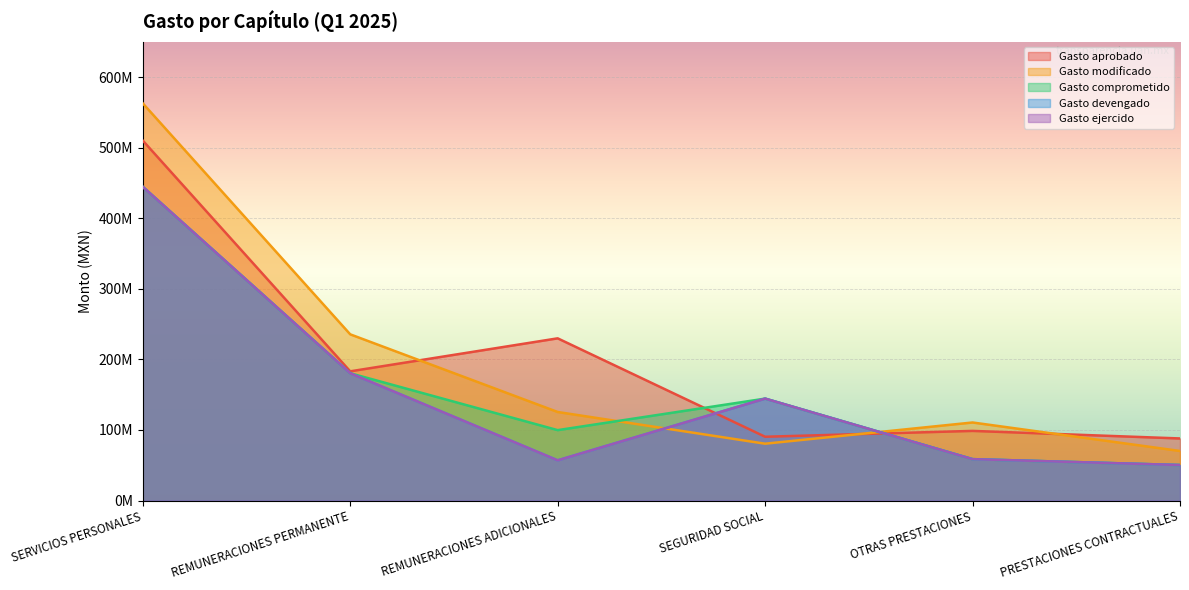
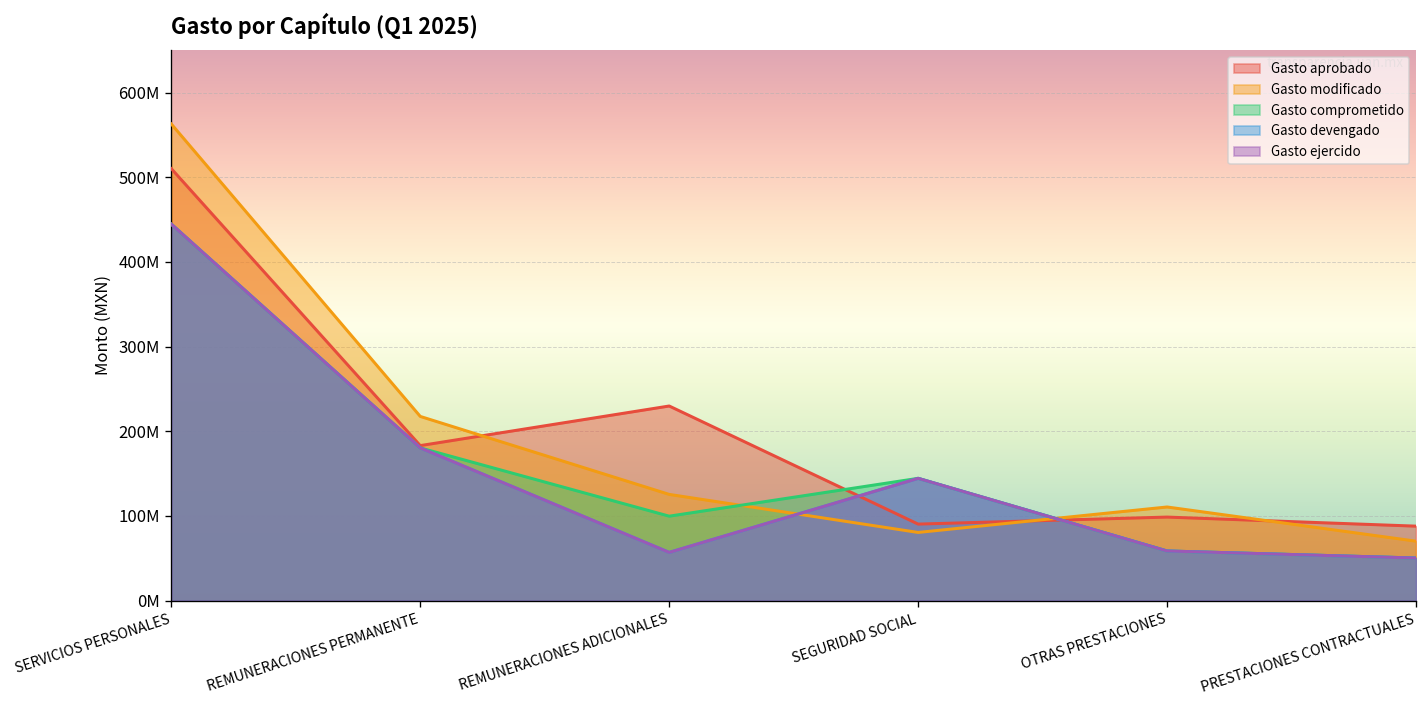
  {
    "Gasto aprobado": {
      "SERVICIOS PERSONALES": 510000000,
      "REMUNERACIONES ADICIONALES": 230000000,
      "SEGURIDAD SOCIAL": 90000000,
      "OTRAS PRESTACIONES": 100000000,
      "PRESTACIONES CONTRACTUALES": 90000000
    },
    "Gasto modificado": {
      "SERVICIOS PERSONALES": 560000000,
-     "REMUNERACIONES PERMANENTE": 240000000,
+     "REMUNERACIONES PERMANENTE": 220000000,
      "REMUNERACIONES ADICIONALES": 130000000,
      "SEGURIDAD SOCIAL": 80000000,
      "OTRAS PRESTACIONES": 110000000,
      "PRESTACIONES CONTRACTUALES": 70000000
    },
    "Gasto comprometido": {
      "REMUNERACIONES ADICIONALES": 100000000
    },
    "Gasto ejercido": {
      "REMUNERACIONES ADICIONALES": 60000000
    }
  }
